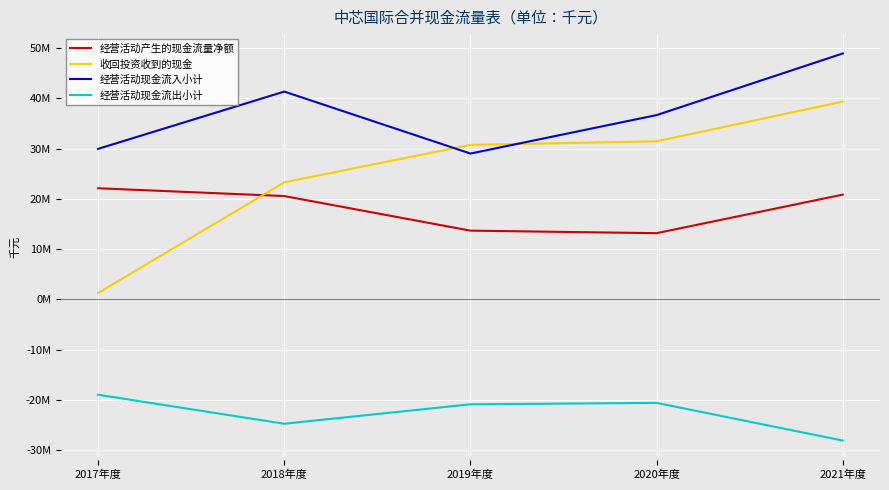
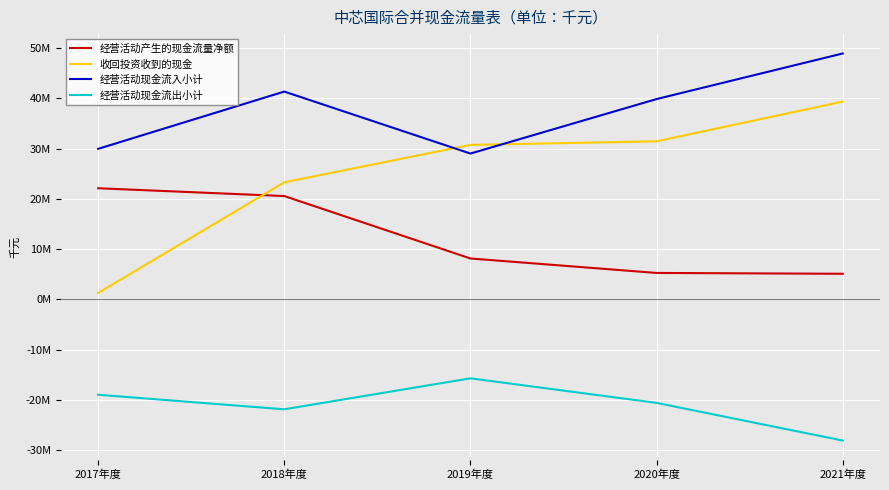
  {
    "经营活动产生的现金流量净额": {
      "2017年度": 22000000,
      "2018年度": 21000000,
-     "2019年度": 14000000,
-     "2020年度": 13000000,
-     "2021年度": 21000000
+     "2019年度": 8000000,
+     "2020年度": 5000000,
+     "2021年度": 5000000
    },
    "收回投资收到的现金": {
      "2017年度": 1000000,
      "2018年度": 23000000,
      "2019年度": 31000000,
      "2020年度": 31000000,
      "2021年度": 39000000
    },
    "经营活动现金流入小计": {
      "2017年度": 30000000,
      "2018年度": 41000000,
      "2019年度": 29000000,
-     "2020年度": 37000000,
+     "2020年度": 40000000,
      "2021年度": 49000000
    },
    "经营活动现金流出小计": {
      "2017年度": -19000000,
-     "2018年度": -25000000,
-     "2019年度": -21000000,
+     "2018年度": -22000000,
+     "2019年度": -16000000,
      "2020年度": -21000000,
      "2021年度": -28000000
    }
  }
